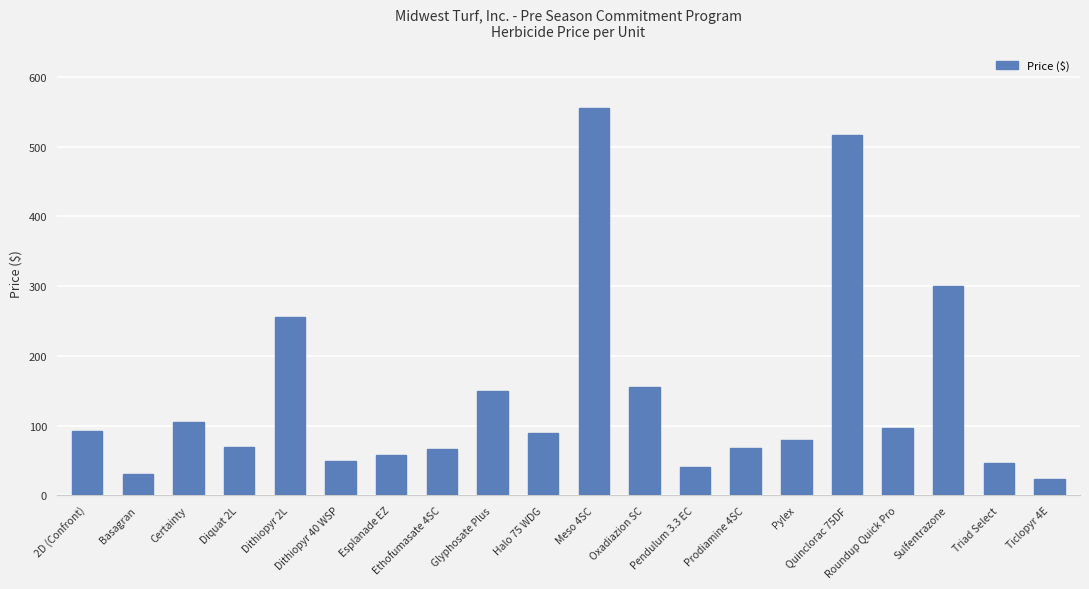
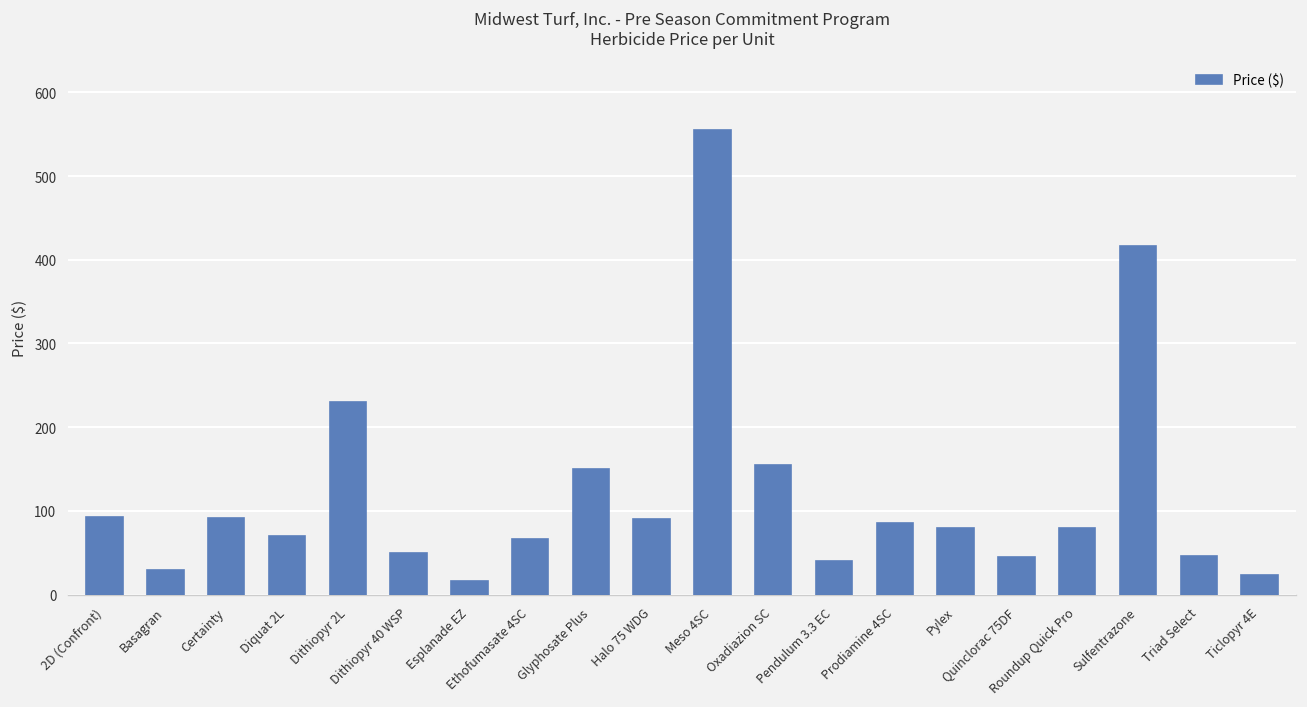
  {
    "2D (Confront)": 90,
    "Basagran": 30,
-   "Certainty": 110,
+   "Certainty": 90,
    "Diquat 2L": 70,
-   "Dithiopyr 2L": 260,
+   "Dithiopyr 2L": 230,
    "Dithiopyr 40 WSP": 50,
-   "Esplanade EZ": 60,
+   "Esplanade EZ": 20,
    "Ethofumasate 4SC": 70,
    "Glyphosate Plus": 150,
    "Halo 75 WDG": 90,
    "Meso 4SC": 560,
    "Oxadiazion SC": 160,
    "Pendulum 3.3 EC": 40,
-   "Prodiamine 4SC": 70,
+   "Prodiamine 4SC": 90,
    "Pylex": 80,
-   "Quinclorac 75DF": 520,
-   "Roundup Quick Pro": 100,
-   "Sulfentrazone": 300,
+   "Quinclorac 75DF": 50,
+   "Roundup Quick Pro": 80,
+   "Sulfentrazone": 420,
    "Triad Select": 50,
    "Ticlopyr 4E": 20
  }
